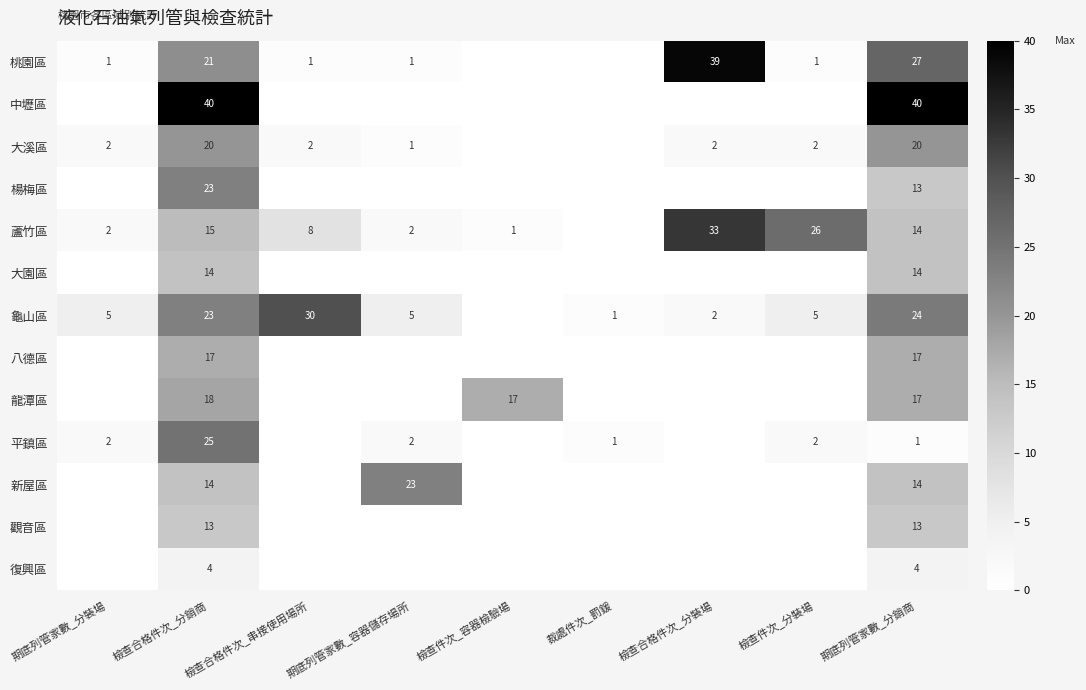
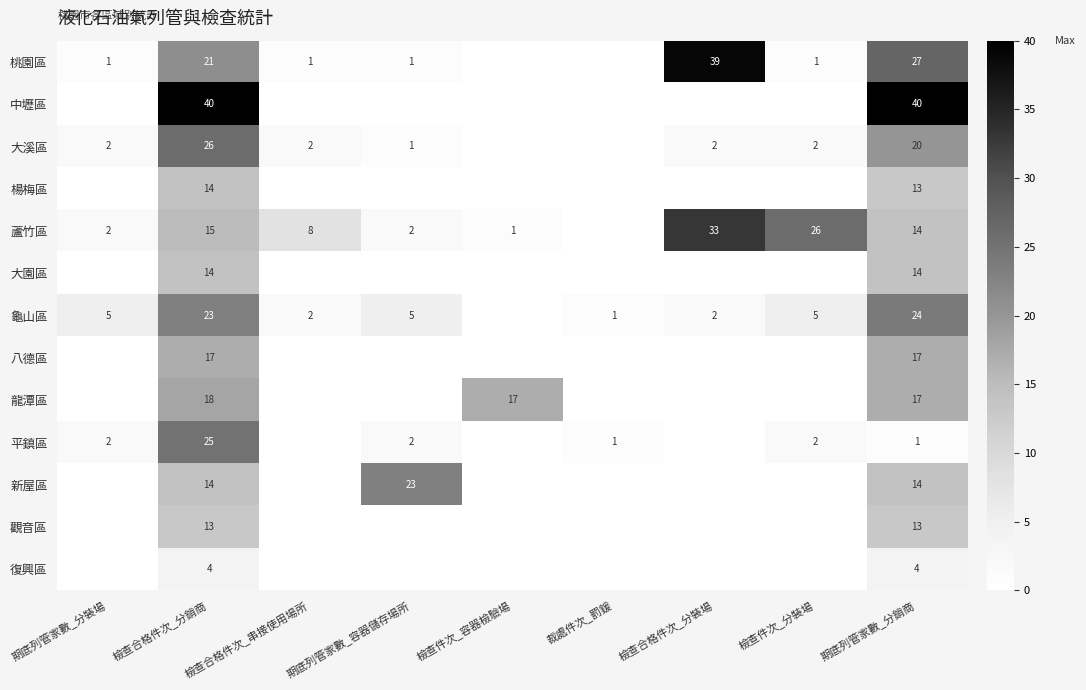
  {
    "桃園區": {
      "期底列管家數_分裝場": 1,
      "檢查合格件次_分銷商": 21,
      "檢查合格件次_串接使用場所": 1,
      "期底列管家數_容器儲存場所": 1,
      "檢查合格件次_分裝場": 39,
      "檢查件次_分裝場": 1,
      "期底列管家數_分銷商": 27
    },
    "中壢區": {
      "檢查合格件次_分銷商": 40,
      "期底列管家數_分銷商": 40
    },
    "大溪區": {
      "期底列管家數_分裝場": 2,
-     "檢查合格件次_分銷商": 20,
+     "檢查合格件次_分銷商": 26,
      "檢查合格件次_串接使用場所": 2,
      "期底列管家數_容器儲存場所": 1,
      "檢查合格件次_分裝場": 2,
      "檢查件次_分裝場": 2,
      "期底列管家數_分銷商": 20
    },
    "楊梅區": {
-     "檢查合格件次_分銷商": 23,
+     "檢查合格件次_分銷商": 14,
      "期底列管家數_分銷商": 13
    },
    "蘆竹區": {
      "期底列管家數_分裝場": 2,
      "檢查合格件次_分銷商": 15,
      "檢查合格件次_串接使用場所": 8,
      "期底列管家數_容器儲存場所": 2,
      "檢查件次_容器檢驗場": 1,
      "檢查合格件次_分裝場": 33,
      "檢查件次_分裝場": 26,
      "期底列管家數_分銷商": 14
    },
    "大園區": {
      "檢查合格件次_分銷商": 14,
      "期底列管家數_分銷商": 14
    },
    "龜山區": {
      "期底列管家數_分裝場": 5,
      "檢查合格件次_分銷商": 23,
-     "檢查合格件次_串接使用場所": 30,
+     "檢查合格件次_串接使用場所": 2,
      "期底列管家數_容器儲存場所": 5,
      "裁處件次_罰鍰": 1,
      "檢查合格件次_分裝場": 2,
      "檢查件次_分裝場": 5,
      "期底列管家數_分銷商": 24
    },
    "八德區": {
      "檢查合格件次_分銷商": 17,
      "期底列管家數_分銷商": 17
    },
    "龍潭區": {
      "檢查合格件次_分銷商": 18,
      "檢查件次_容器檢驗場": 17,
      "期底列管家數_分銷商": 17
    },
    "平鎮區": {
      "期底列管家數_分裝場": 2,
      "檢查合格件次_分銷商": 25,
      "期底列管家數_容器儲存場所": 2,
      "裁處件次_罰鍰": 1,
      "檢查件次_分裝場": 2,
      "期底列管家數_分銷商": 1
    },
    "新屋區": {
      "檢查合格件次_分銷商": 14,
      "期底列管家數_容器儲存場所": 23,
      "期底列管家數_分銷商": 14
    },
    "觀音區": {
      "檢查合格件次_分銷商": 13,
      "期底列管家數_分銷商": 13
    },
    "復興區": {
      "檢查合格件次_分銷商": 4,
      "期底列管家數_分銷商": 4
    }
  }
